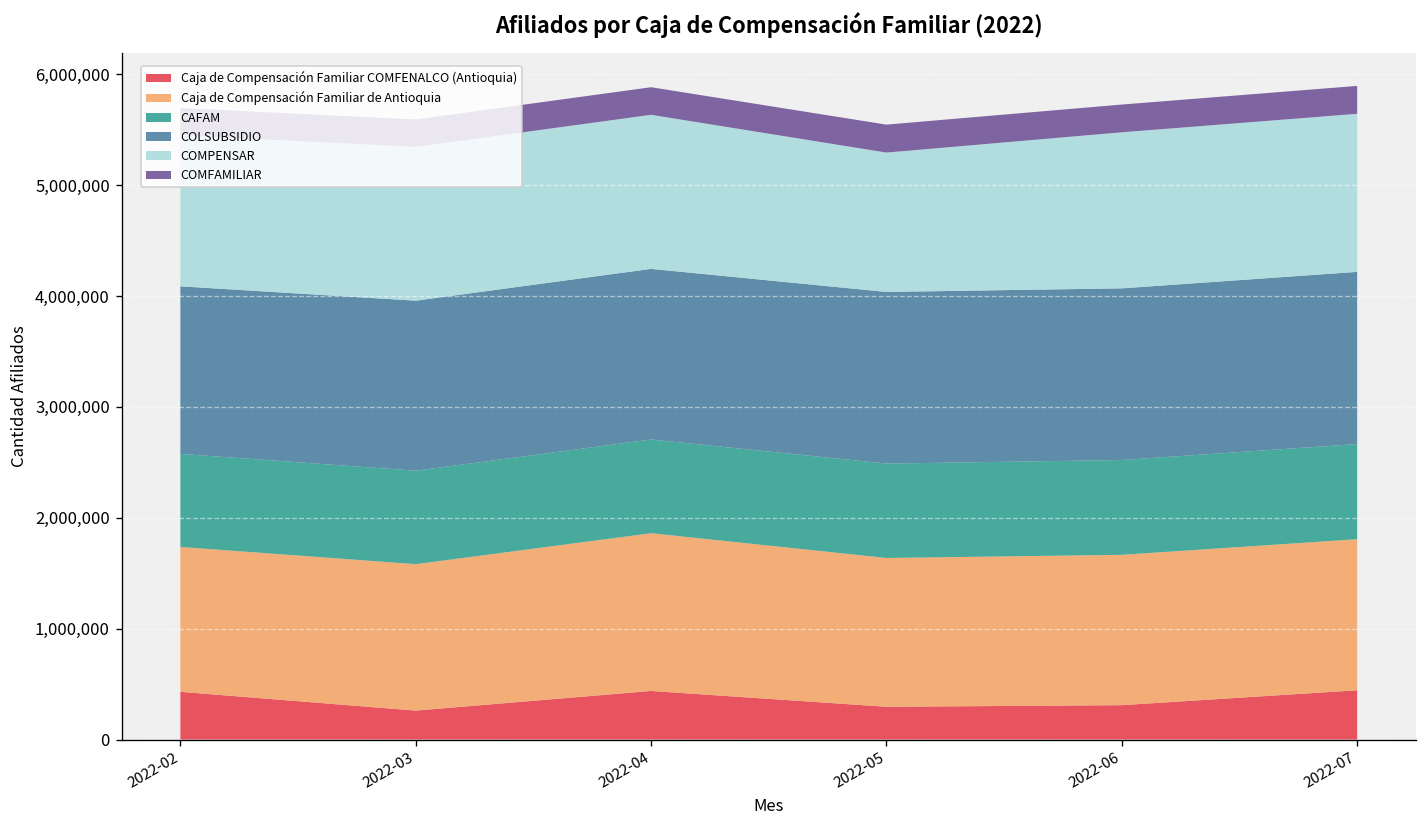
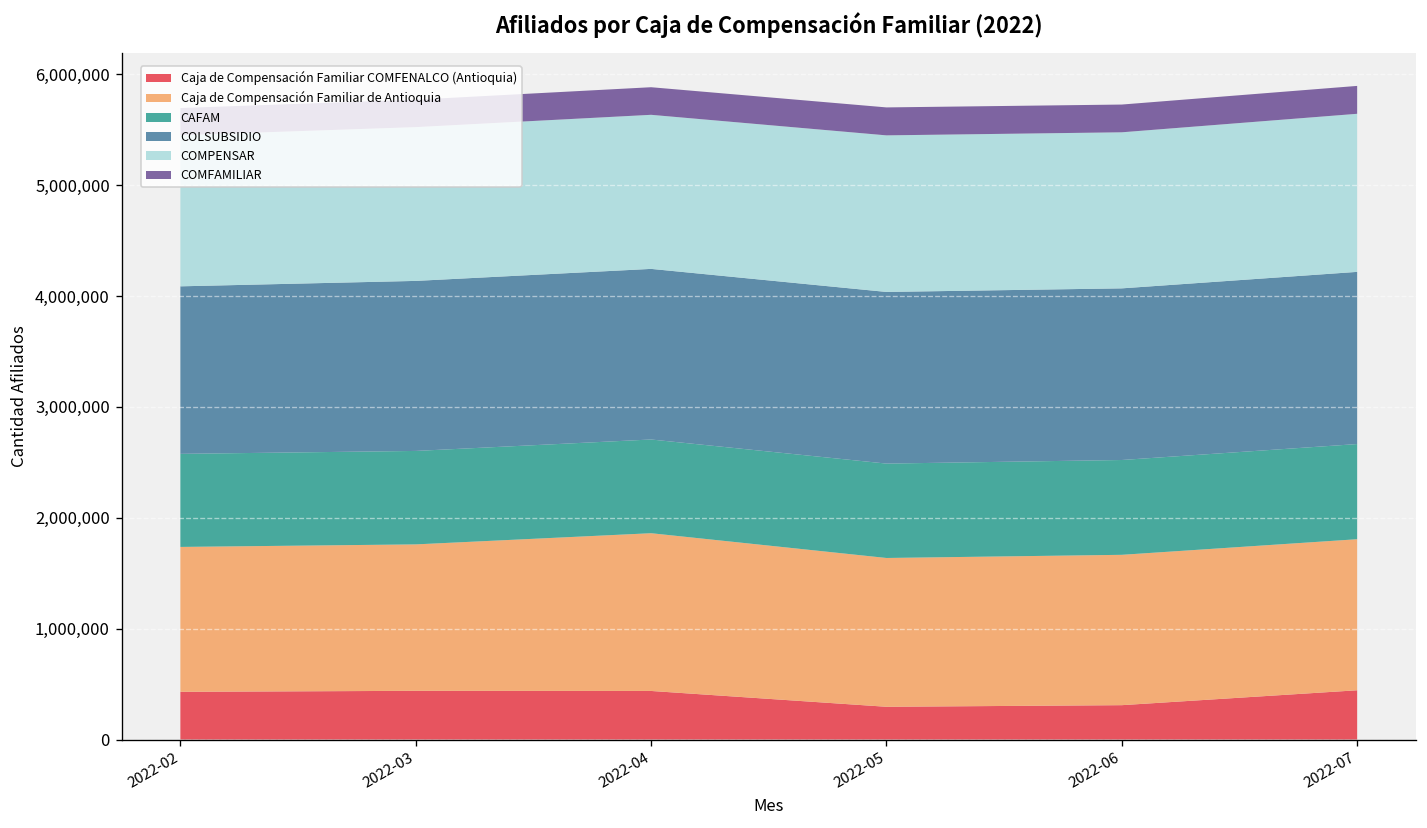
  {
    "Caja de Compensación Familiar COMFENALCO (Antioquia)": {
      "2022-02": "400,000",
-     "2022-03": "300,000",
+     "2022-03": "400,000",
      "2022-04": "400,000",
      "2022-05": "300,000",
      "2022-06": "300,000",
      "2022-07": "400,000"
    },
    "Caja de Compensación Familiar de Antioquia": {
      "2022-02": "1,300,000",
      "2022-03": "1,300,000",
      "2022-04": "1,400,000",
      "2022-05": "1,300,000",
      "2022-06": "1,400,000",
      "2022-07": "1,400,000"
    },
    "COMPENSAR": {
      "2022-04": "1,400,000",
-     "2022-05": "1,300,000",
+     "2022-05": "1,400,000",
      "2022-06": "1,400,000",
      "2022-07": "1,400,000"
    },
    "COMFAMILIAR": {
      "2022-04": "200,000",
      "2022-05": "300,000",
      "2022-06": "300,000",
      "2022-07": "300,000"
    }
  }
